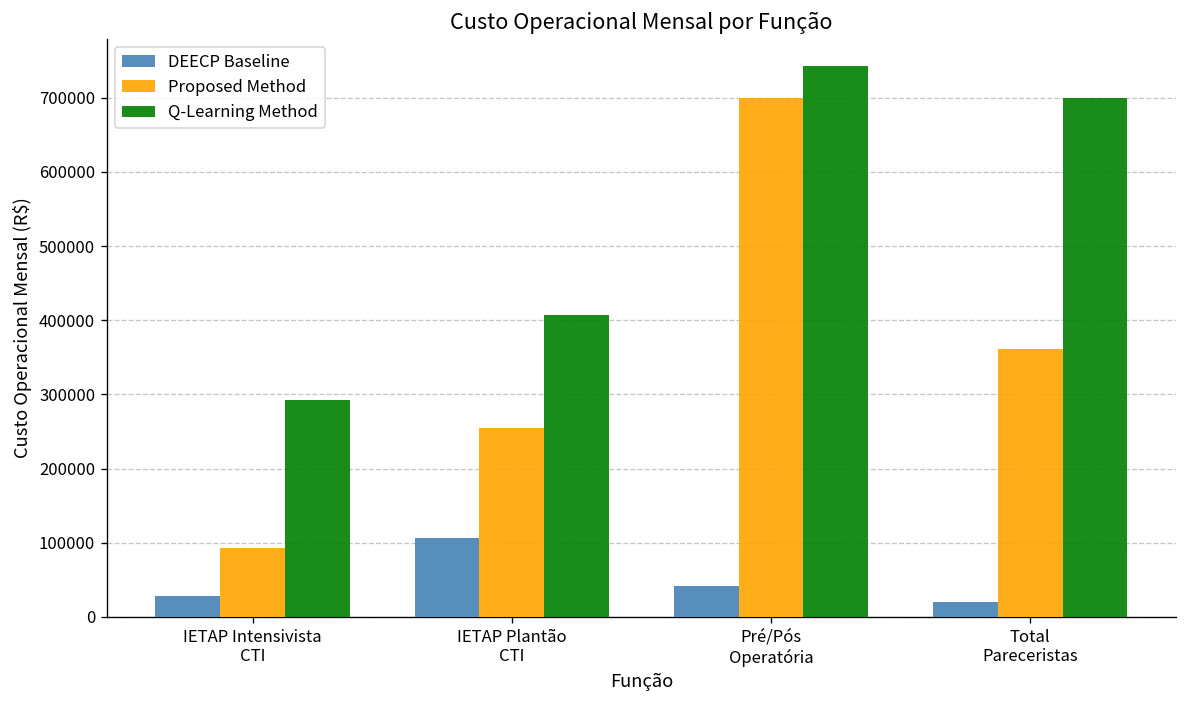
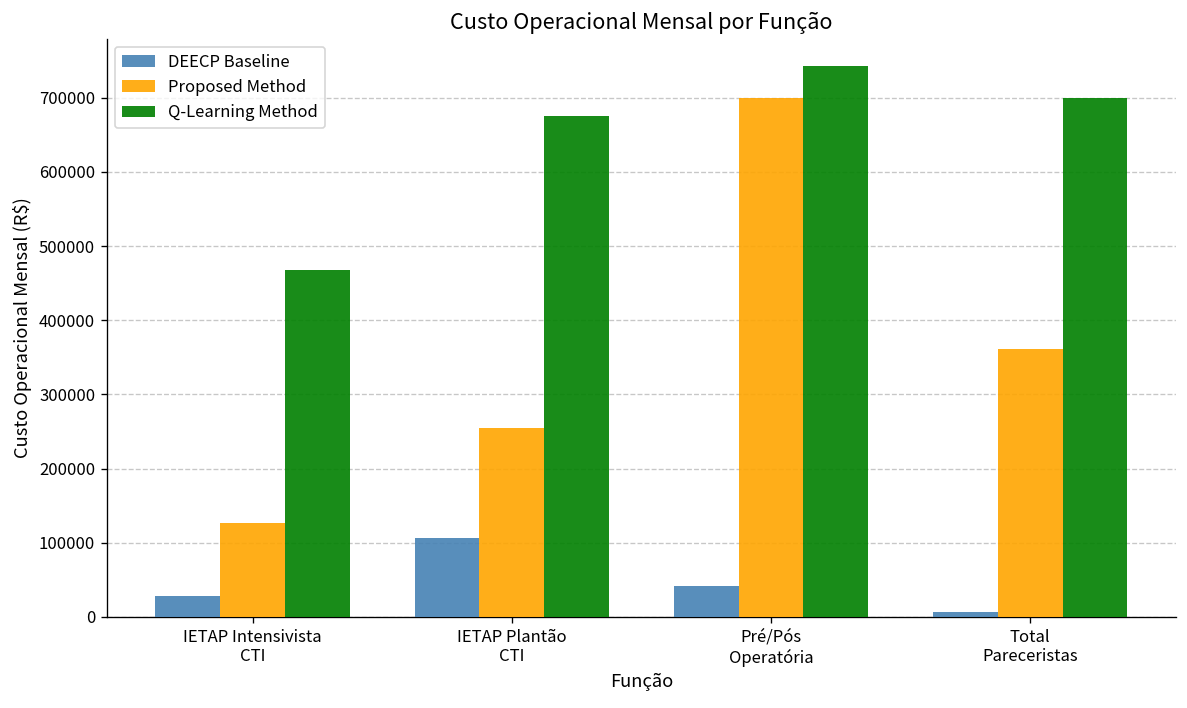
  {
    "DEECP Baseline": {
      "IETAP Intensivista CTI": 30000,
      "IETAP Plantão CTI": 110000,
      "Pré/Pós Operatória": 40000,
-     "Total Pareceristas": 20000
+     "Total Pareceristas": 10000
    },
    "Proposed Method": {
-     "IETAP Intensivista CTI": 90000,
+     "IETAP Intensivista CTI": 130000,
      "IETAP Plantão CTI": 250000,
      "Pré/Pós Operatória": 700000,
      "Total Pareceristas": 360000
    },
    "Q-Learning Method": {
-     "IETAP Intensivista CTI": 290000,
-     "IETAP Plantão CTI": 410000,
+     "IETAP Intensivista CTI": 470000,
+     "IETAP Plantão CTI": 680000,
      "Pré/Pós Operatória": 740000,
      "Total Pareceristas": 700000
    }
  }
